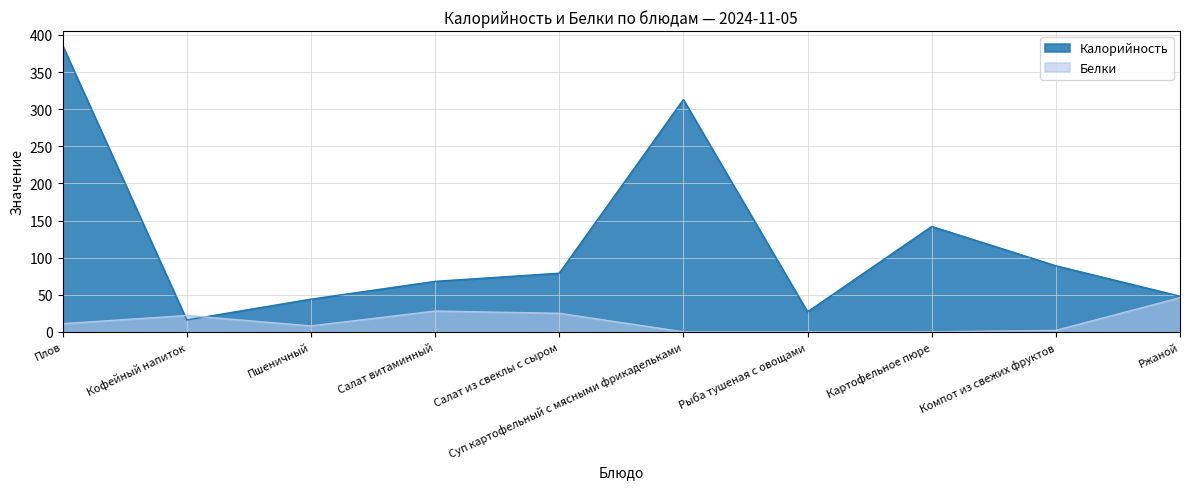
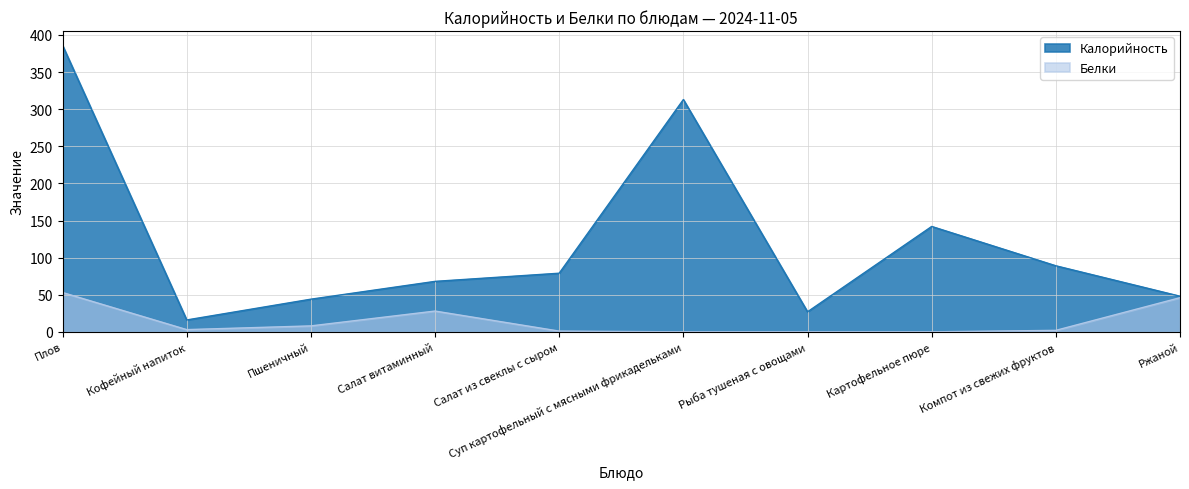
  {
    "Калорийность": {
      "Плов": 390,
      "Кофейный напиток": 20,
      "Пшеничный": 40,
      "Салат витаминный": 70,
      "Салат из свеклы с сыром": 80,
      "Суп картофельный с мясными фрикадельками": 310,
      "Рыба тушеная с овощами": 30,
      "Картофельное пюре": 140,
      "Компот из свежих фруктов": 90
    },
    "Белки": {
-     "Плов": 10,
-     "Кофейный напиток": 20,
+     "Плов": 50,
+     "Кофейный напиток": 0,
      "Пшеничный": 10,
      "Салат витаминный": 30,
-     "Салат из свеклы с сыром": 30,
+     "Салат из свеклы с сыром": 0,
      "Суп картофельный с мясными фрикадельками": 0,
      "Рыба тушеная с овощами": 0,
      "Картофельное пюре": 0,
      "Компот из свежих фруктов": 0
    }
  }
